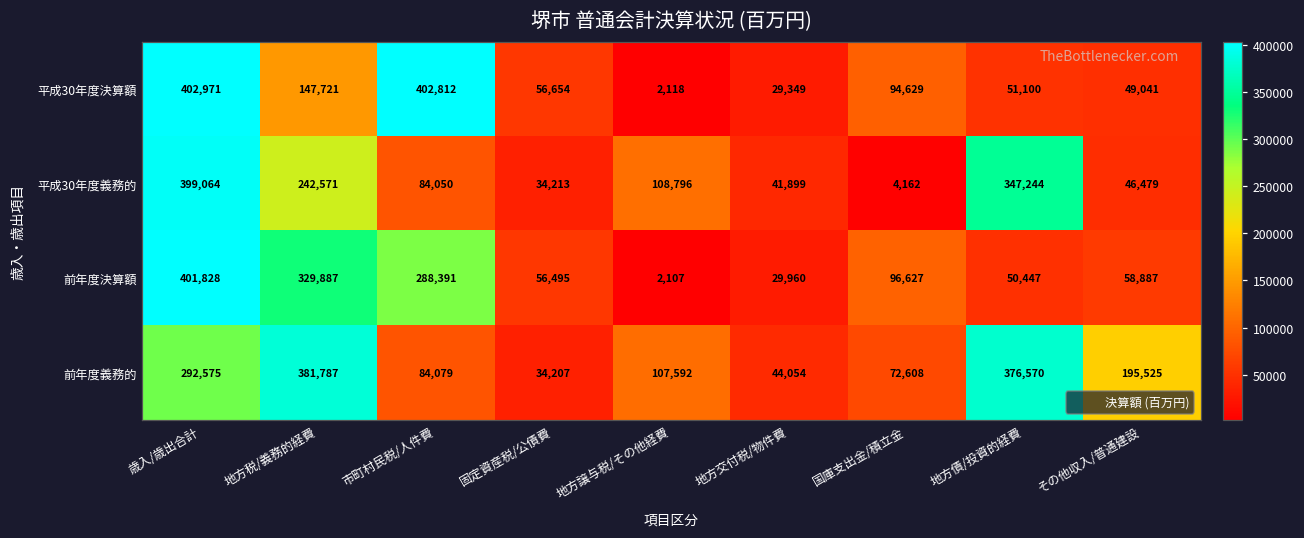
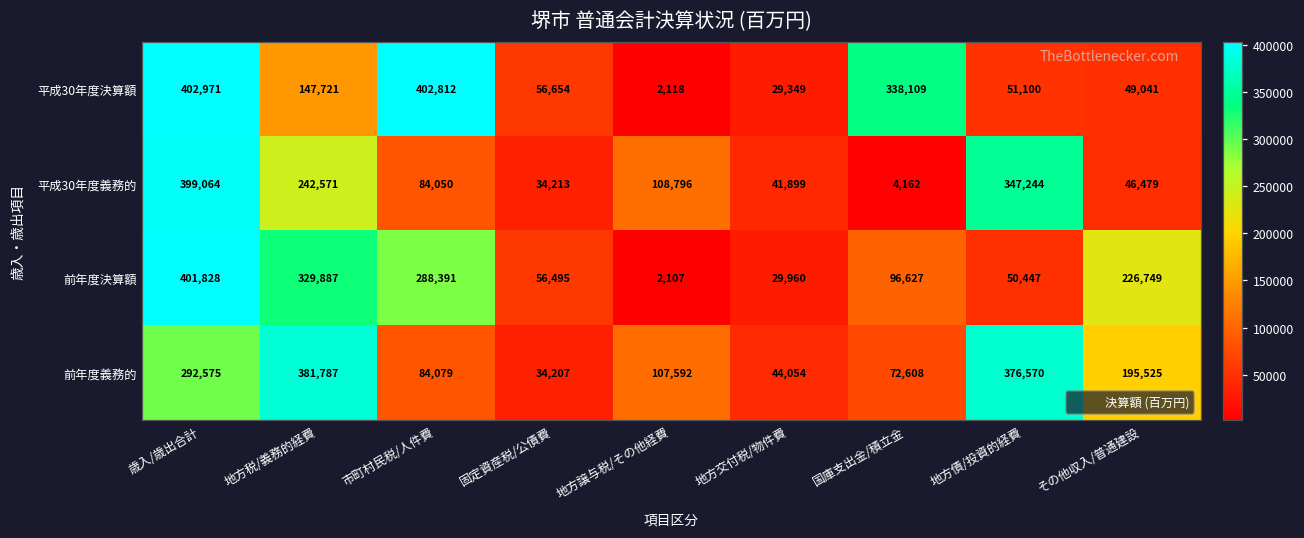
  {
    "平成30年度決算額": {
      "歳入/歳出合計": "402,971",
      "地方税/義務的経費": "147,721",
      "市町村民税/人件費": "402,812",
      "固定資産税/公債費": "56,654",
      "地方譲与税/その他経費": "2,118",
      "地方交付税/物件費": "29,349",
-     "国庫支出金/積立金": "94,629",
+     "国庫支出金/積立金": "338,109",
      "地方債/投資的経費": "51,100"
    },
    "平成30年度義務的": {
      "歳入/歳出合計": "399,064",
      "地方税/義務的経費": "242,571",
      "市町村民税/人件費": "84,050",
      "固定資産税/公債費": "34,213",
      "地方譲与税/その他経費": "108,796",
      "地方交付税/物件費": "41,899",
      "国庫支出金/積立金": "4,162",
      "地方債/投資的経費": "347,244",
      "その他収入/普通建設": "46,479"
    },
    "前年度決算額": {
      "歳入/歳出合計": "401,828",
      "地方税/義務的経費": "329,887",
      "市町村民税/人件費": "288,391",
      "固定資産税/公債費": "56,495",
      "地方譲与税/その他経費": "2,107",
      "地方交付税/物件費": "29,960",
      "国庫支出金/積立金": "96,627",
      "地方債/投資的経費": "50,447",
-     "その他収入/普通建設": "58,887"
+     "その他収入/普通建設": "226,749"
    },
    "前年度義務的": {
      "歳入/歳出合計": "292,575",
      "地方税/義務的経費": "381,787",
      "市町村民税/人件費": "84,079",
      "固定資産税/公債費": "34,207",
      "地方譲与税/その他経費": "107,592",
      "地方交付税/物件費": "44,054",
      "国庫支出金/積立金": "72,608",
      "地方債/投資的経費": "376,570",
      "その他収入/普通建設": "195,525"
    }
  }
